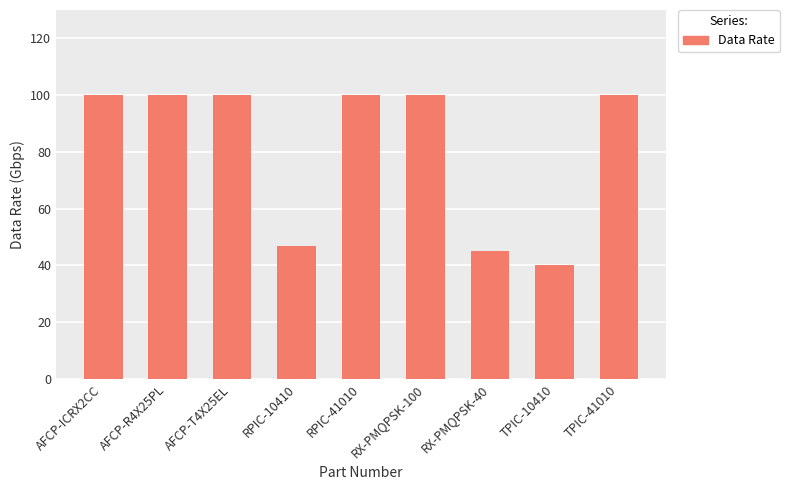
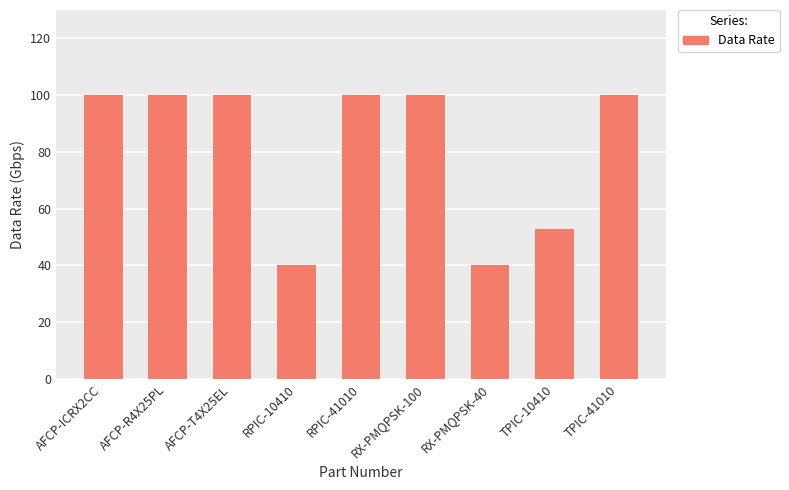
  {
    "AFCP-ICRX2CC": 100,
    "AFCP-R4X25PL": 100,
    "AFCP-T4X25EL": 100,
-   "RPIC-10410": 47,
+   "RPIC-10410": 40,
    "RPIC-41010": 100,
    "RX-PMQPSK-100": 100,
-   "RX-PMQPSK-40": 45,
-   "TPIC-10410": 40,
+   "RX-PMQPSK-40": 40,
+   "TPIC-10410": 53,
    "TPIC-41010": 100
  }
